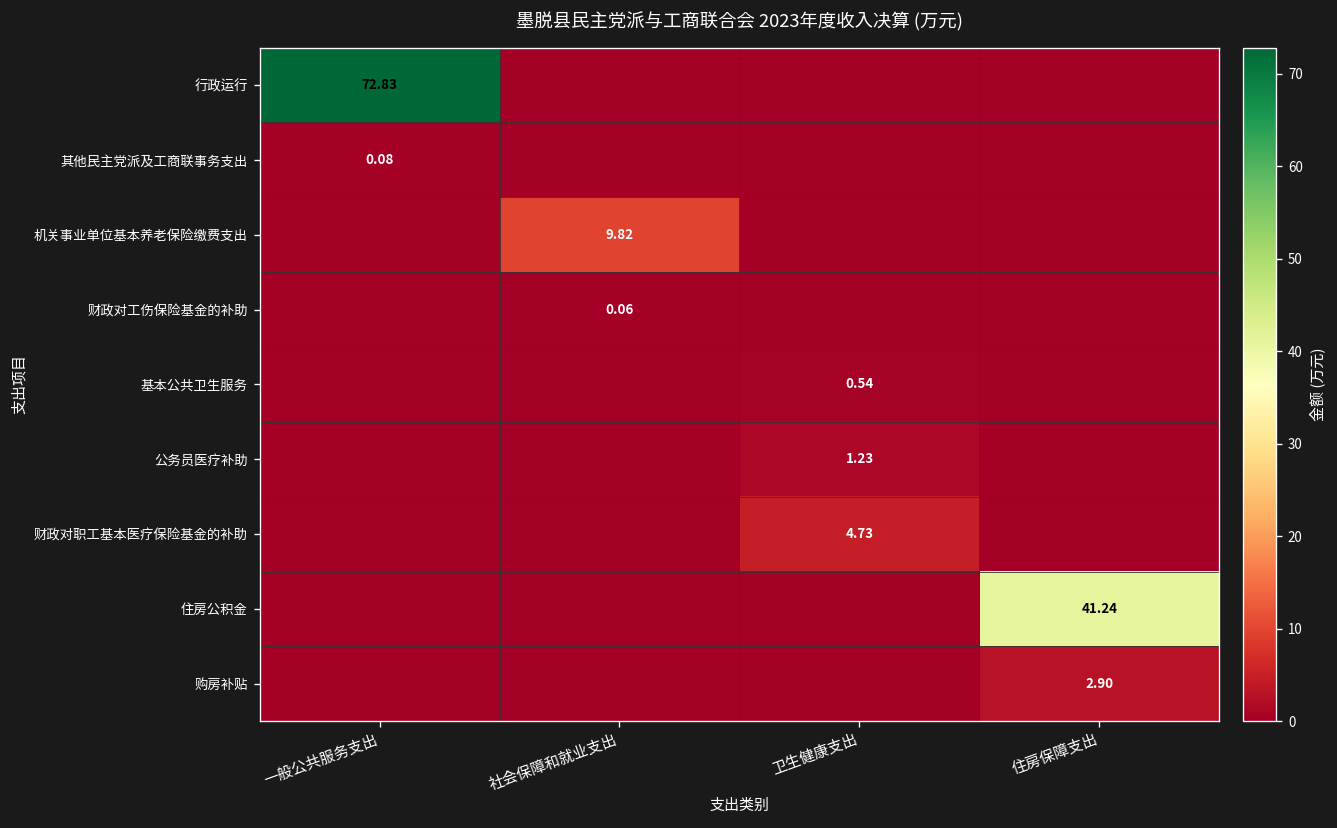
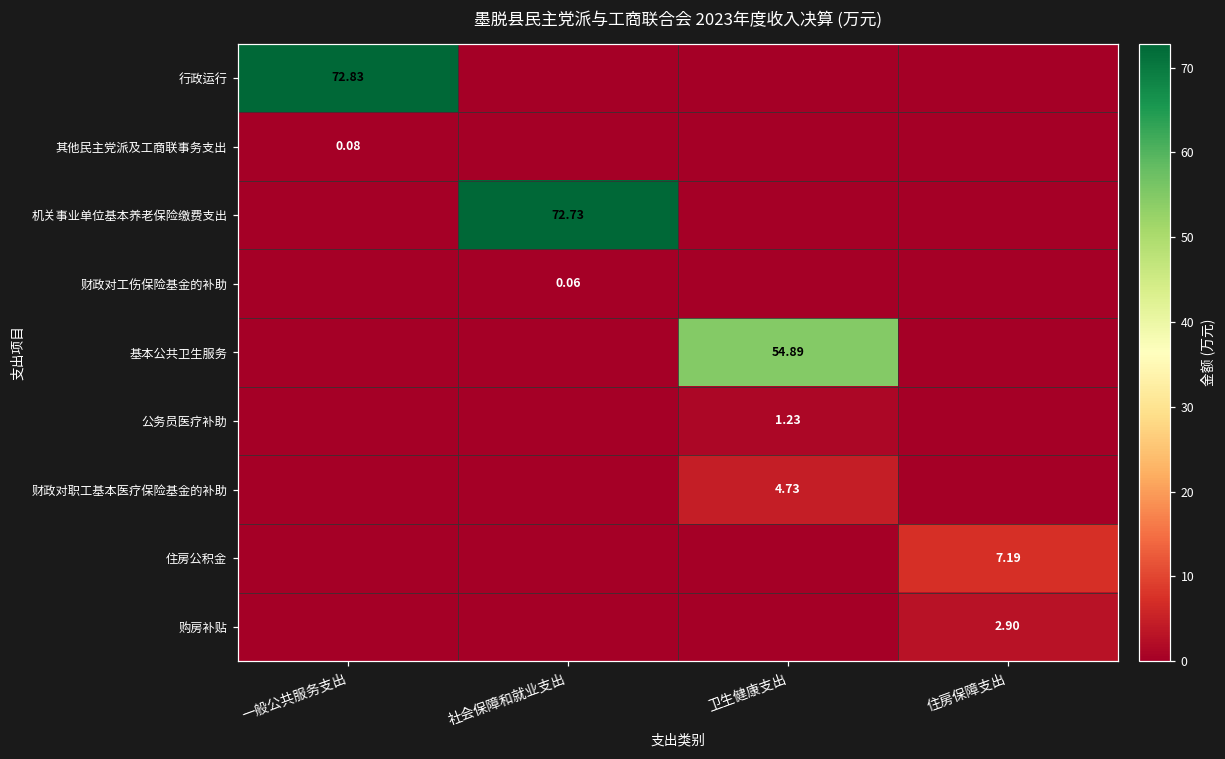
  {
    "行政运行": {
      "一般公共服务支出": 72.83
    },
    "其他民主党派及工商联事务支出": {
      "一般公共服务支出": 0.08
    },
    "机关事业单位基本养老保险缴费支出": {
-     "社会保障和就业支出": 9.82
+     "社会保障和就业支出": 72.73
    },
    "财政对工伤保险基金的补助": {
      "社会保障和就业支出": 0.06
    },
    "基本公共卫生服务": {
-     "卫生健康支出": 0.54
+     "卫生健康支出": 54.89
    },
    "公务员医疗补助": {
      "卫生健康支出": 1.23
    },
    "财政对职工基本医疗保险基金的补助": {
      "卫生健康支出": 4.73
    },
    "住房公积金": {
-     "住房保障支出": 41.24
+     "住房保障支出": 7.19
    },
    "购房补贴": {
      "住房保障支出": 2.90
    }
  }
